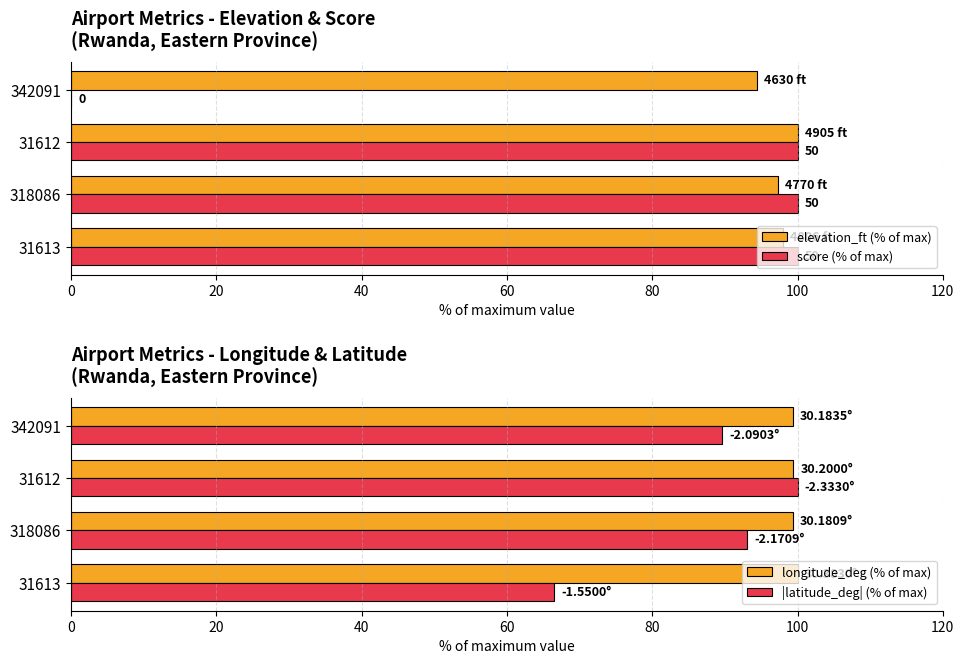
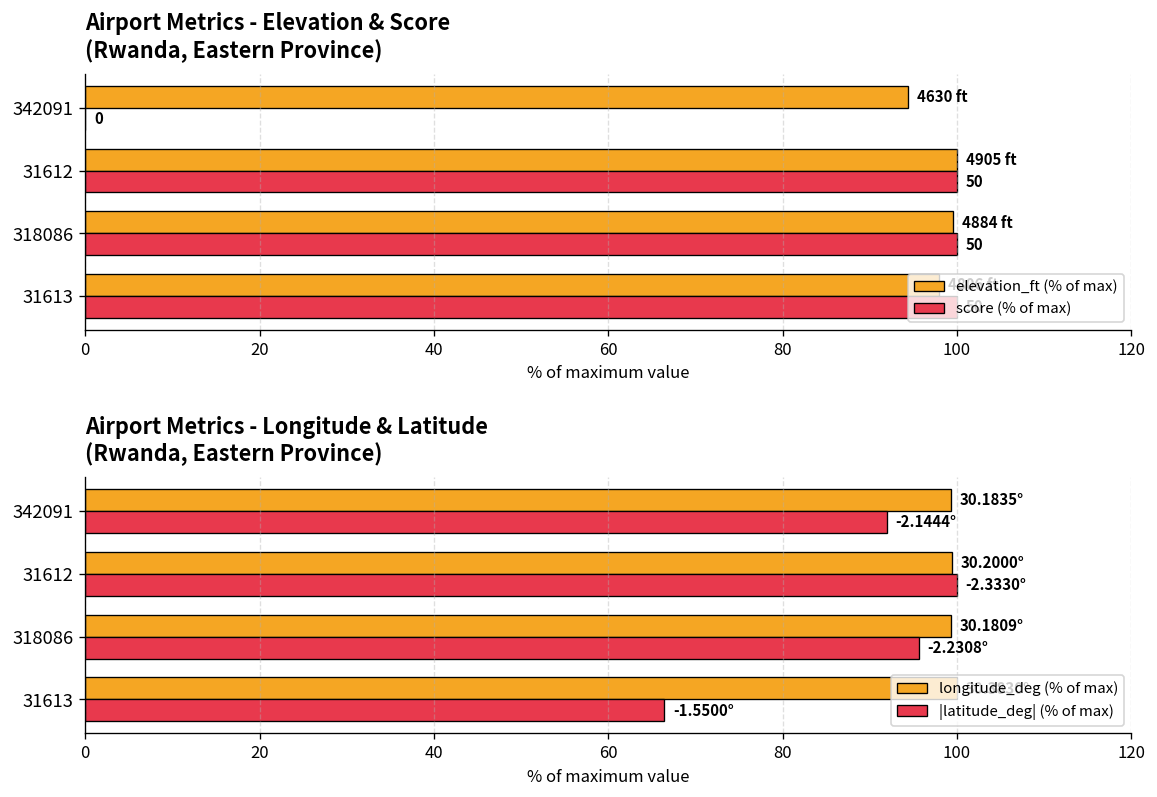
  {
    "Airport Metrics - Elevation & Score (Rwanda, Eastern Province)": {
      "elevation_ft (% of max)": {
-       "318086": "4770"
+       "318086": "4884"
      },
      "score (% of max)": {
        "342091": "0"
      }
    },
    "Airport Metrics - Longitude & Latitude (Rwanda, Eastern Province)": {
      "|latitude_deg| (% of max)": {
-       "342091": "-2.0903°",
-       "318086": "-2.1709°"
+       "342091": "-2.1444°",
+       "318086": "-2.2308°"
      }
    }
  }
